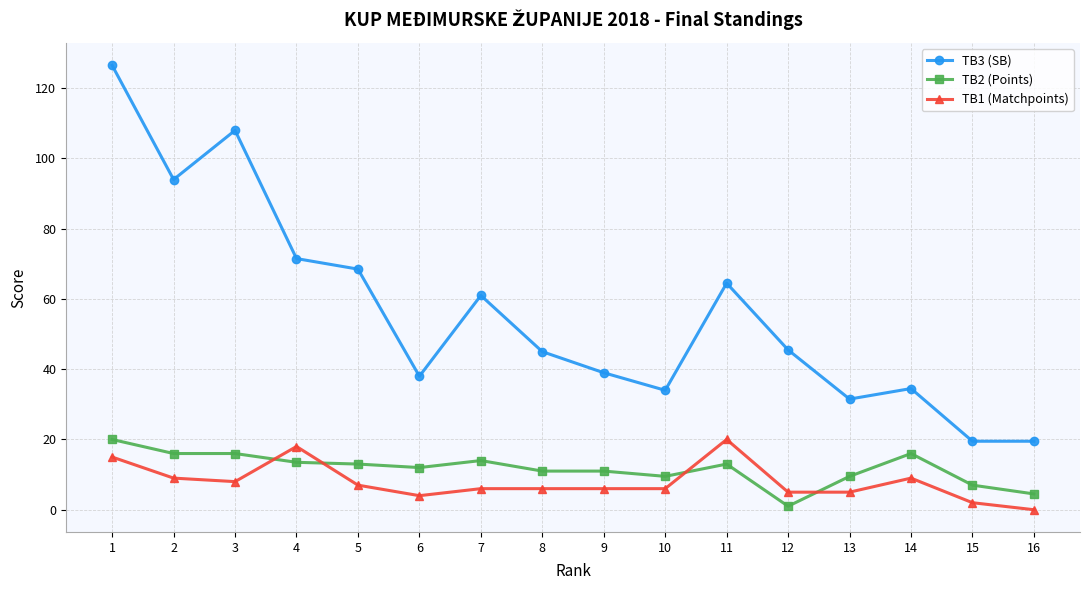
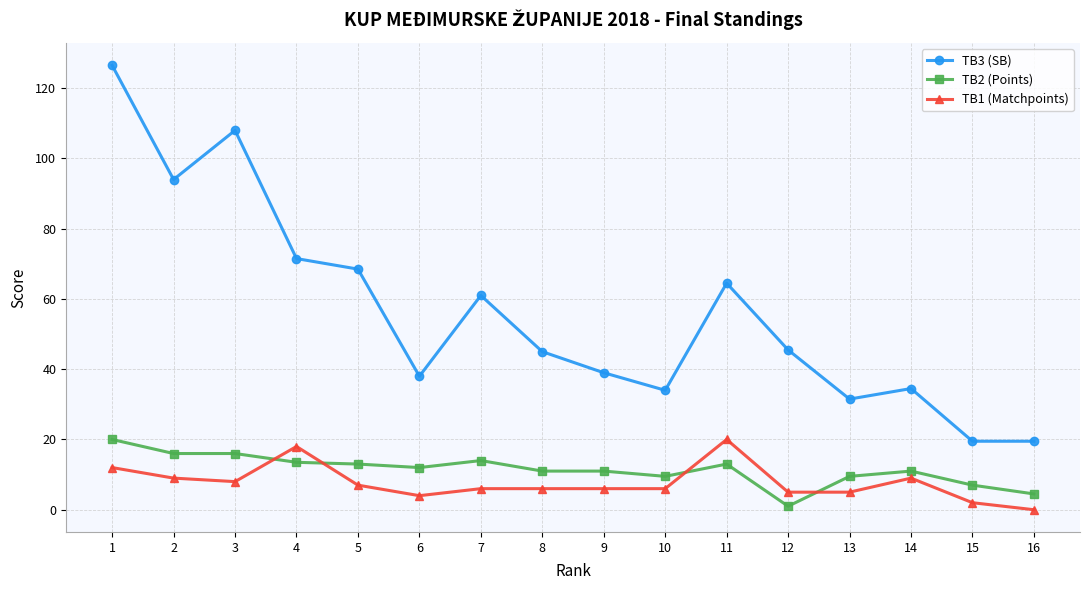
  {
    "TB3 (SB)": {
      "1": 127,
      "2": 94,
      "3": 108,
      "4": 72,
      "5": 69,
      "6": 38,
      "7": 61,
      "8": 45,
      "9": 39,
      "10": 34,
      "11": 65,
      "12": 46,
      "13": 32,
      "14": 35,
      "15": 20,
      "16": 20
    },
    "TB2 (Points)": {
      "1": 20,
      "2": 16,
      "3": 16,
      "4": 14,
      "5": 13,
      "6": 12,
      "7": 14,
      "8": 11,
      "9": 11,
      "10": 10,
      "11": 13,
      "12": 1,
      "13": 10,
-     "14": 16,
+     "14": 11,
      "15": 7,
      "16": 5
    },
    "TB1 (Matchpoints)": {
-     "1": 15,
+     "1": 12,
      "2": 9,
      "3": 8,
      "4": 18,
      "5": 7,
      "6": 4,
      "7": 6,
      "8": 6,
      "9": 6,
      "10": 6,
      "11": 20,
      "12": 5,
      "13": 5,
      "14": 9,
      "15": 2,
      "16": 0
    }
  }
